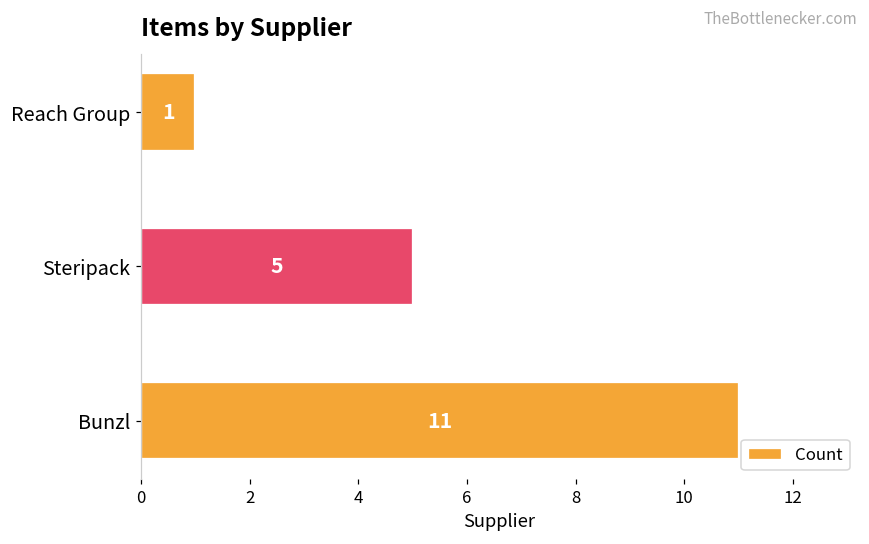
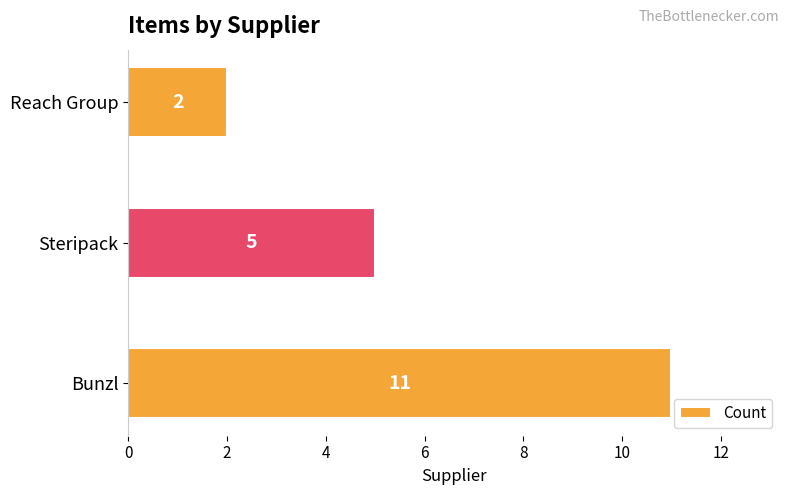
  {
-   "Reach Group": 1,
+   "Reach Group": 2,
    "Steripack": 5,
    "Bunzl": 11
  }
